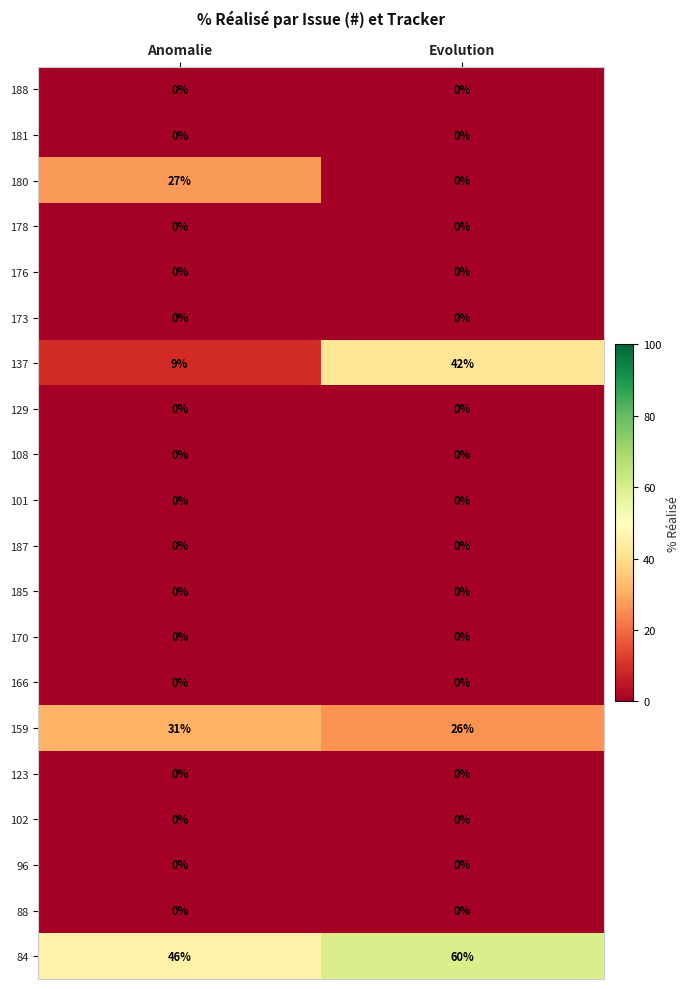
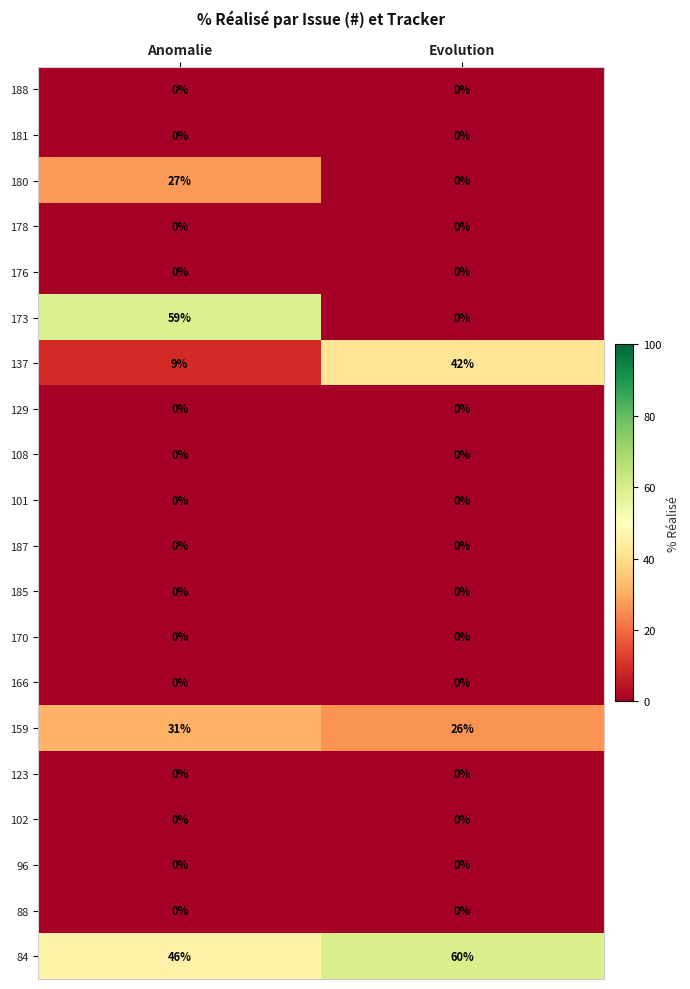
  {
    "188": {
      "Anomalie": "0%",
      "Evolution": "0%"
    },
    "181": {
      "Anomalie": "0%",
      "Evolution": "0%"
    },
    "180": {
      "Anomalie": "27%",
      "Evolution": "0%"
    },
    "178": {
      "Anomalie": "0%",
      "Evolution": "0%"
    },
    "176": {
      "Anomalie": "0%",
      "Evolution": "0%"
    },
    "173": {
-     "Anomalie": "0%",
+     "Anomalie": "59%",
      "Evolution": "0%"
    },
    "137": {
      "Anomalie": "9%",
      "Evolution": "42%"
    },
    "129": {
      "Anomalie": "0%",
      "Evolution": "0%"
    },
    "108": {
      "Anomalie": "0%",
      "Evolution": "0%"
    },
    "101": {
      "Anomalie": "0%",
      "Evolution": "0%"
    },
    "187": {
      "Anomalie": "0%",
      "Evolution": "0%"
    },
    "185": {
      "Anomalie": "0%",
      "Evolution": "0%"
    },
    "170": {
      "Anomalie": "0%",
      "Evolution": "0%"
    },
    "166": {
      "Anomalie": "0%",
      "Evolution": "0%"
    },
    "159": {
      "Anomalie": "31%",
      "Evolution": "26%"
    },
    "123": {
      "Anomalie": "0%",
      "Evolution": "0%"
    },
    "102": {
      "Anomalie": "0%",
      "Evolution": "0%"
    },
    "96": {
      "Anomalie": "0%",
      "Evolution": "0%"
    },
    "88": {
      "Anomalie": "0%",
      "Evolution": "0%"
    },
    "84": {
      "Anomalie": "46%",
      "Evolution": "60%"
    }
  }
